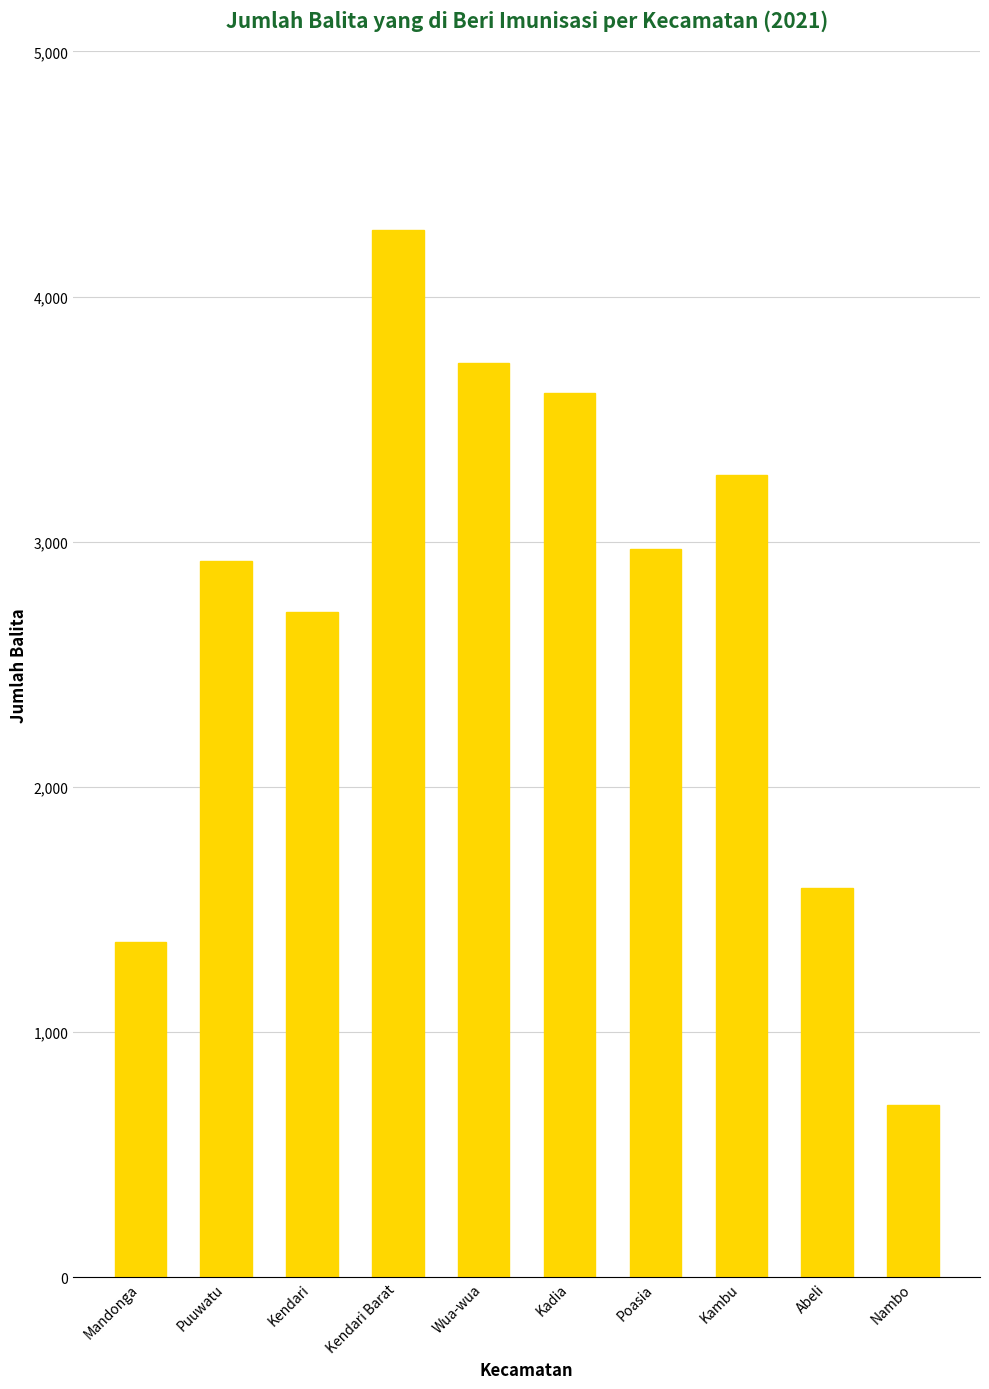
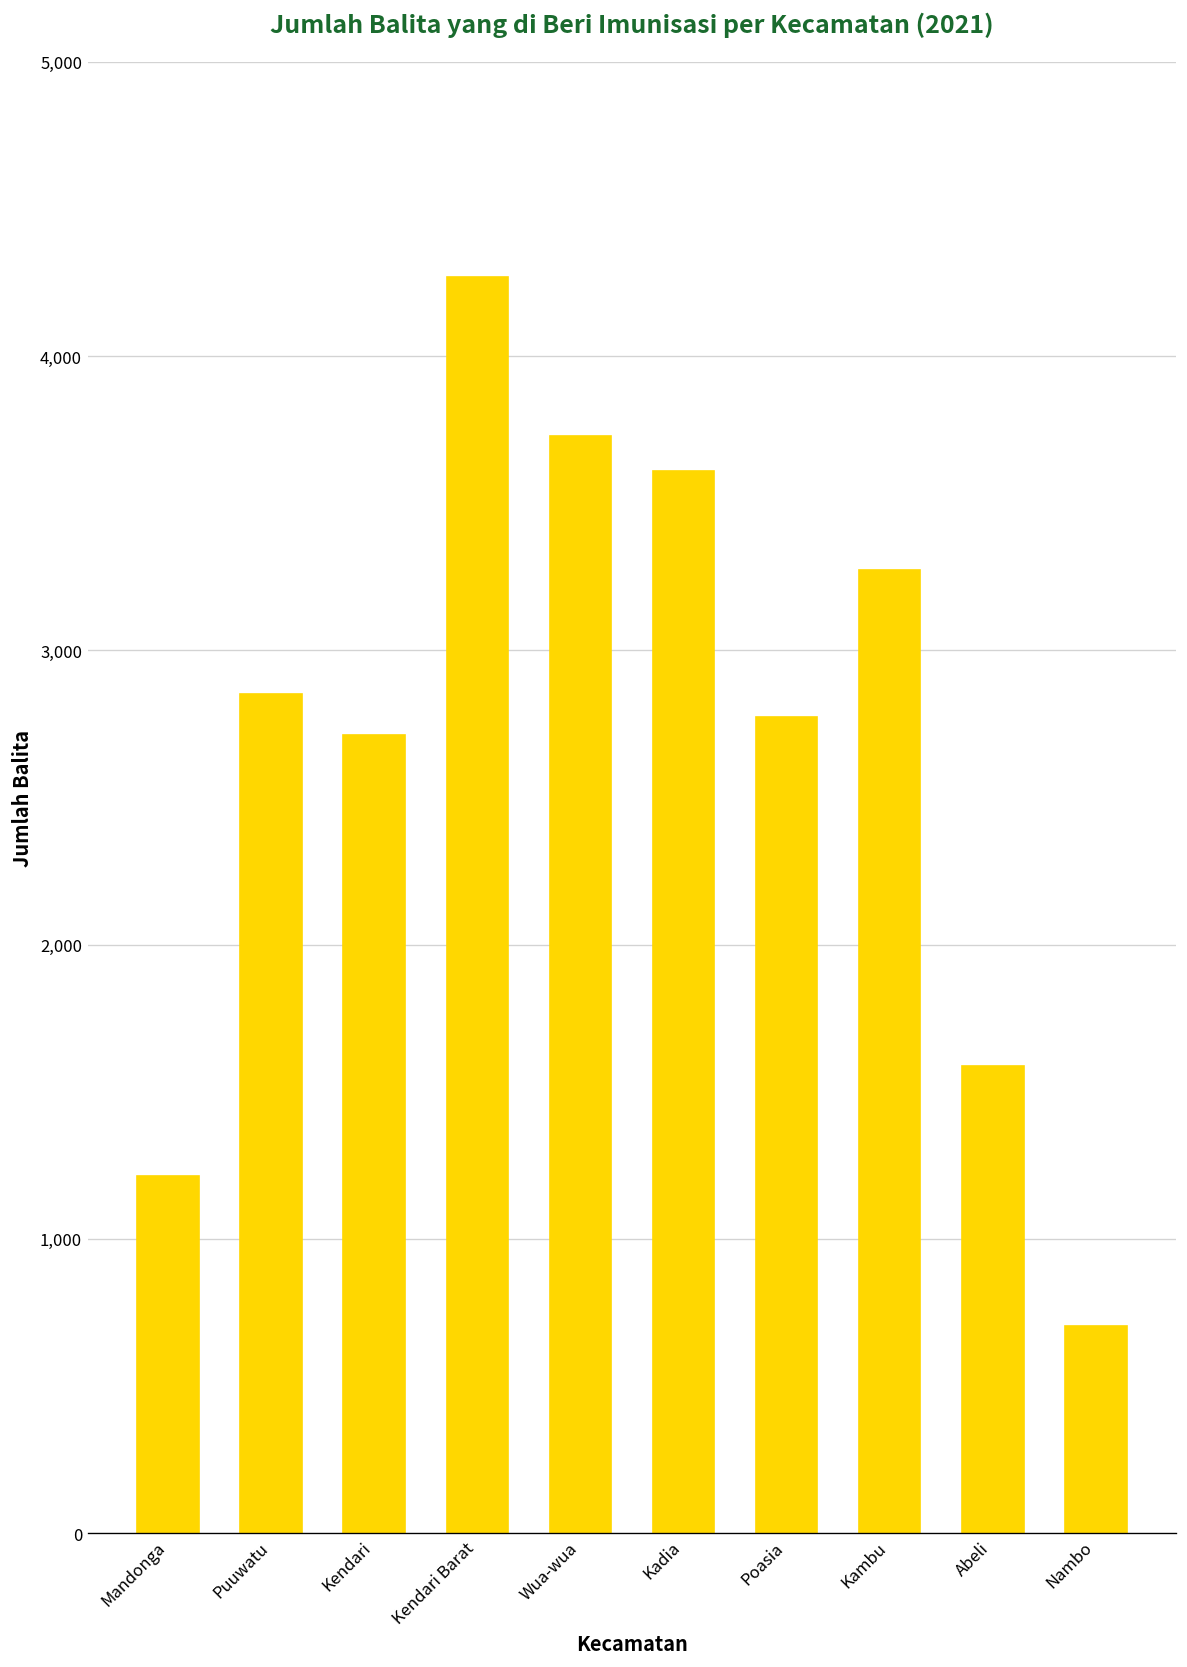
  {
-   "Mandonga": "1,370",
-   "Puuwatu": "2,920",
+   "Mandonga": "1,210",
+   "Puuwatu": "2,850",
    "Kendari": "2,710",
    "Kendari Barat": "4,270",
    "Wua-wua": "3,730",
    "Kadia": "3,610",
-   "Poasia": "2,970",
+   "Poasia": "2,780",
    "Kambu": "3,270",
    "Abeli": "1,590",
    "Nambo": "700"
  }
